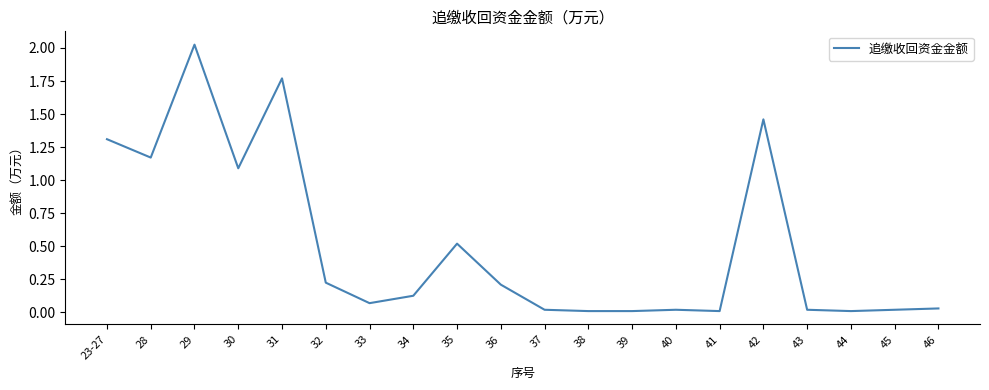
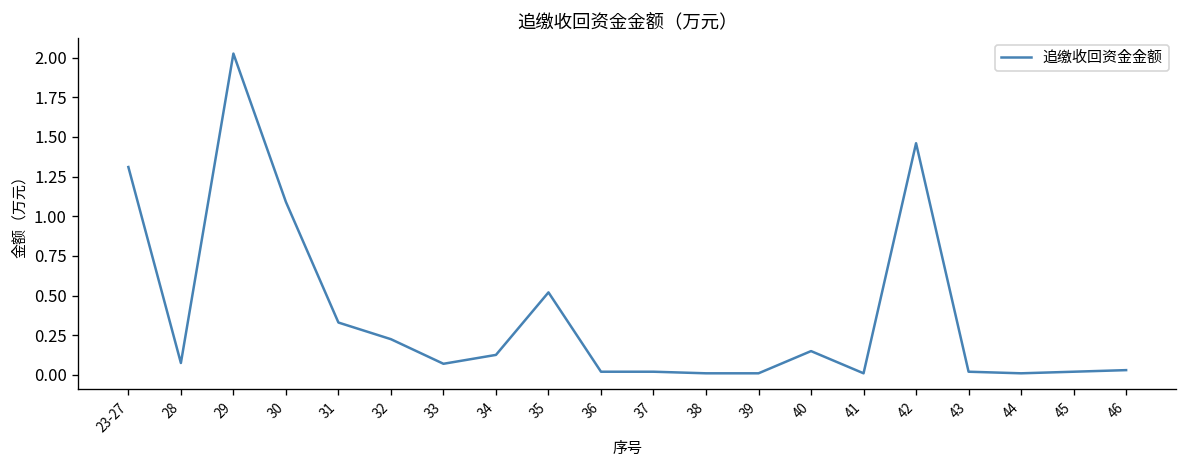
  {
    "23-27": 1.31,
-   "28": 1.17,
+   "28": 0.08,
    "29": 2.03,
    "30": 1.09,
-   "31": 1.77,
+   "31": 0.33,
    "32": 0.23,
    "33": 0.07,
    "34": 0.13,
    "35": 0.52,
-   "36": 0.21,
+   "36": 0.02,
    "37": 0.02,
    "38": 0.01,
    "39": 0.01,
-   "40": 0.02,
+   "40": 0.15,
    "41": 0.01,
    "42": 1.46,
    "43": 0.02,
    "44": 0.01,
    "45": 0.02,
    "46": 0.03
  }
